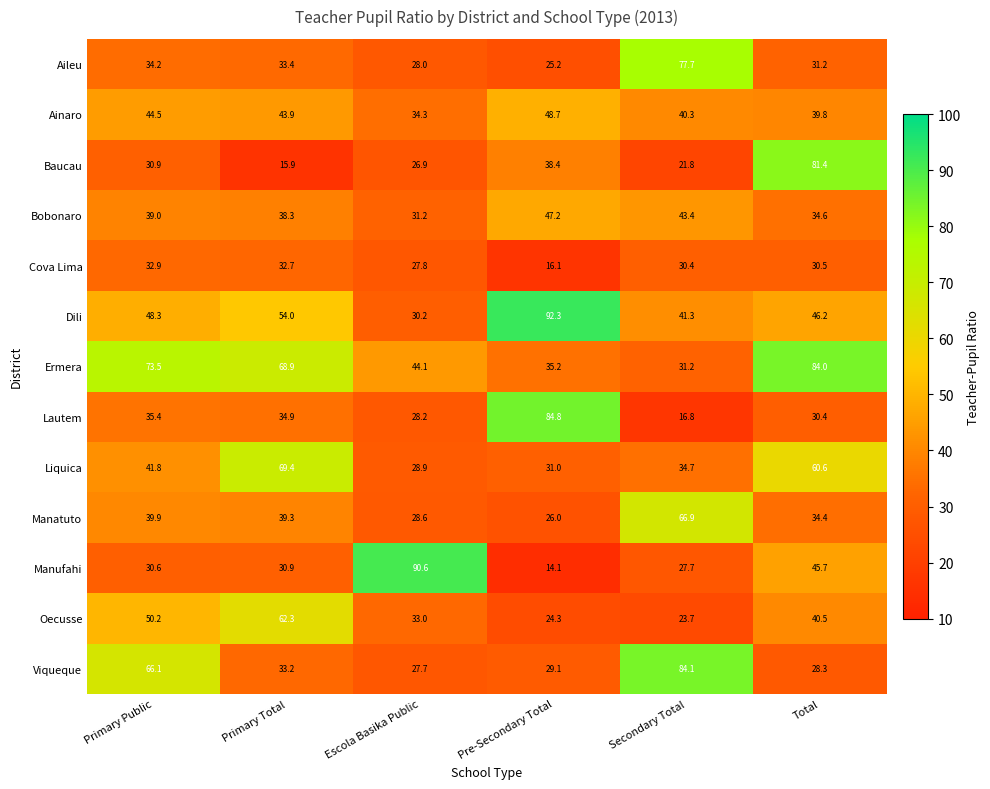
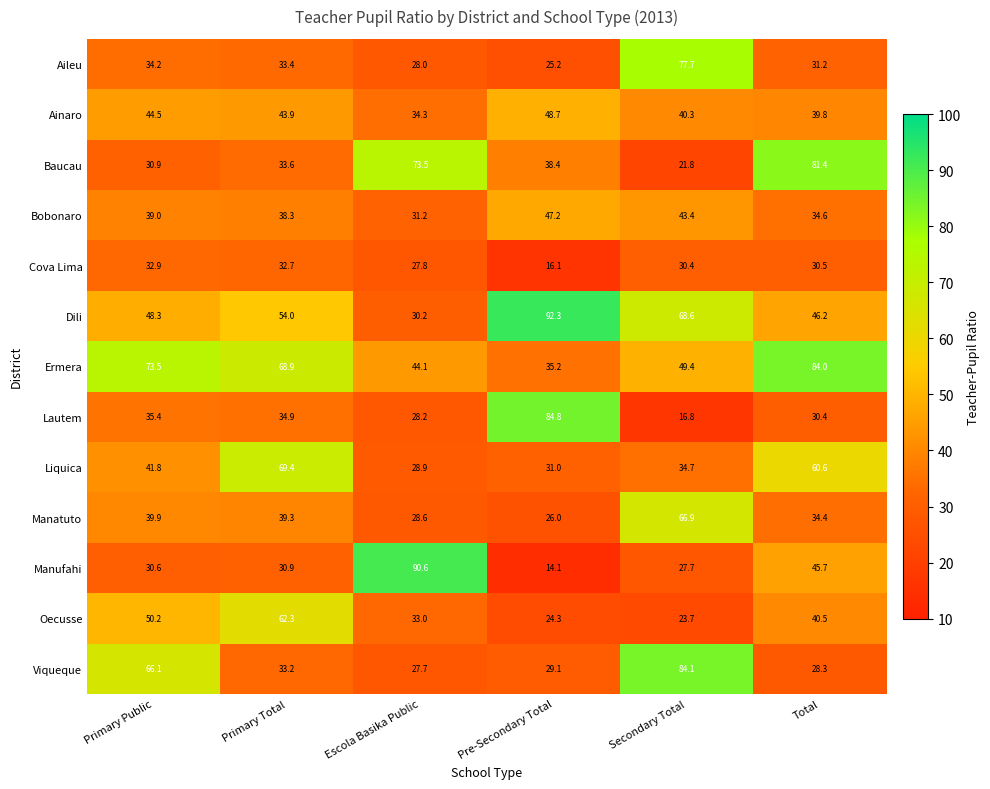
  {
    "Aileu": {
      "Primary Public": 34.2,
      "Primary Total": 33.4,
      "Escola Basika Public": 28.0,
      "Pre-Secondary Total": 25.2,
      "Secondary Total": 77.7,
      "Total": 31.2
    },
    "Ainaro": {
      "Primary Public": 44.5,
      "Primary Total": 43.9,
      "Escola Basika Public": 34.3,
      "Pre-Secondary Total": 48.7,
      "Secondary Total": 40.3,
      "Total": 39.8
    },
    "Baucau": {
      "Primary Public": 30.9,
-     "Primary Total": 15.9,
-     "Escola Basika Public": 26.9,
+     "Primary Total": 33.6,
+     "Escola Basika Public": 73.5,
      "Pre-Secondary Total": 38.4,
      "Secondary Total": 21.8,
      "Total": 81.4
    },
    "Bobonaro": {
      "Primary Public": 39.0,
      "Primary Total": 38.3,
      "Escola Basika Public": 31.2,
      "Pre-Secondary Total": 47.2,
      "Secondary Total": 43.4,
      "Total": 34.6
    },
    "Cova Lima": {
      "Primary Public": 32.9,
      "Primary Total": 32.7,
      "Escola Basika Public": 27.8,
      "Pre-Secondary Total": 16.1,
      "Secondary Total": 30.4,
      "Total": 30.5
    },
    "Dili": {
      "Primary Public": 48.3,
      "Primary Total": 54.0,
      "Escola Basika Public": 30.2,
      "Pre-Secondary Total": 92.3,
-     "Secondary Total": 41.3,
+     "Secondary Total": 68.6,
      "Total": 46.2
    },
    "Ermera": {
      "Primary Public": 73.5,
      "Primary Total": 68.9,
      "Escola Basika Public": 44.1,
      "Pre-Secondary Total": 35.2,
-     "Secondary Total": 31.2,
+     "Secondary Total": 49.4,
      "Total": 84.0
    },
    "Lautem": {
      "Primary Public": 35.4,
      "Primary Total": 34.9,
      "Escola Basika Public": 28.2,
      "Pre-Secondary Total": 84.8,
      "Secondary Total": 16.8,
      "Total": 30.4
    },
    "Liquica": {
      "Primary Public": 41.8,
      "Primary Total": 69.4,
      "Escola Basika Public": 28.9,
      "Pre-Secondary Total": 31.0,
      "Secondary Total": 34.7,
      "Total": 60.6
    },
    "Manatuto": {
      "Primary Public": 39.9,
      "Primary Total": 39.3,
      "Escola Basika Public": 28.6,
      "Pre-Secondary Total": 26.0,
      "Secondary Total": 66.9,
      "Total": 34.4
    },
    "Manufahi": {
      "Primary Public": 30.6,
      "Primary Total": 30.9,
      "Escola Basika Public": 90.6,
      "Pre-Secondary Total": 14.1,
      "Secondary Total": 27.7,
      "Total": 45.7
    },
    "Oecusse": {
      "Primary Public": 50.2,
      "Primary Total": 62.3,
      "Escola Basika Public": 33.0,
      "Pre-Secondary Total": 24.3,
      "Secondary Total": 23.7,
      "Total": 40.5
    },
    "Viqueque": {
      "Primary Public": 66.1,
      "Primary Total": 33.2,
      "Escola Basika Public": 27.7,
      "Pre-Secondary Total": 29.1,
      "Secondary Total": 84.1,
      "Total": 28.3
    }
  }
